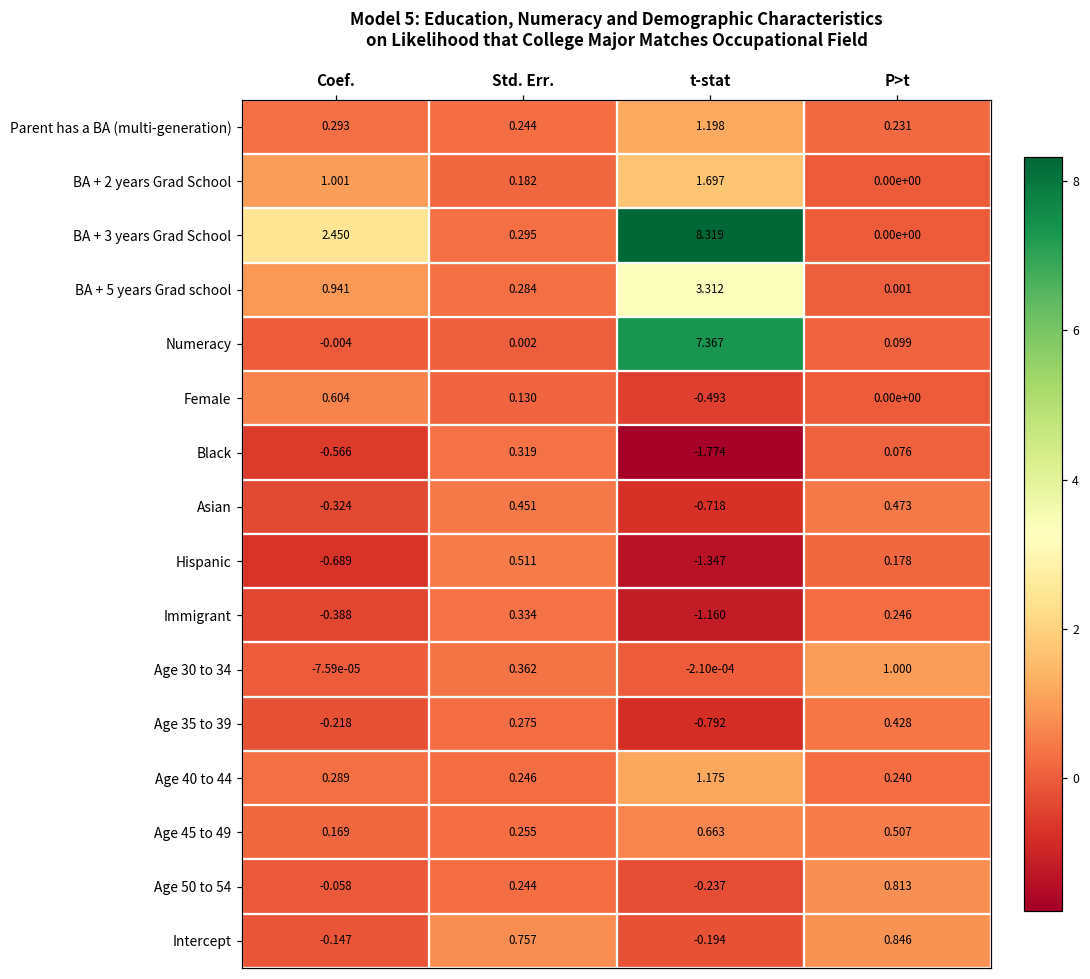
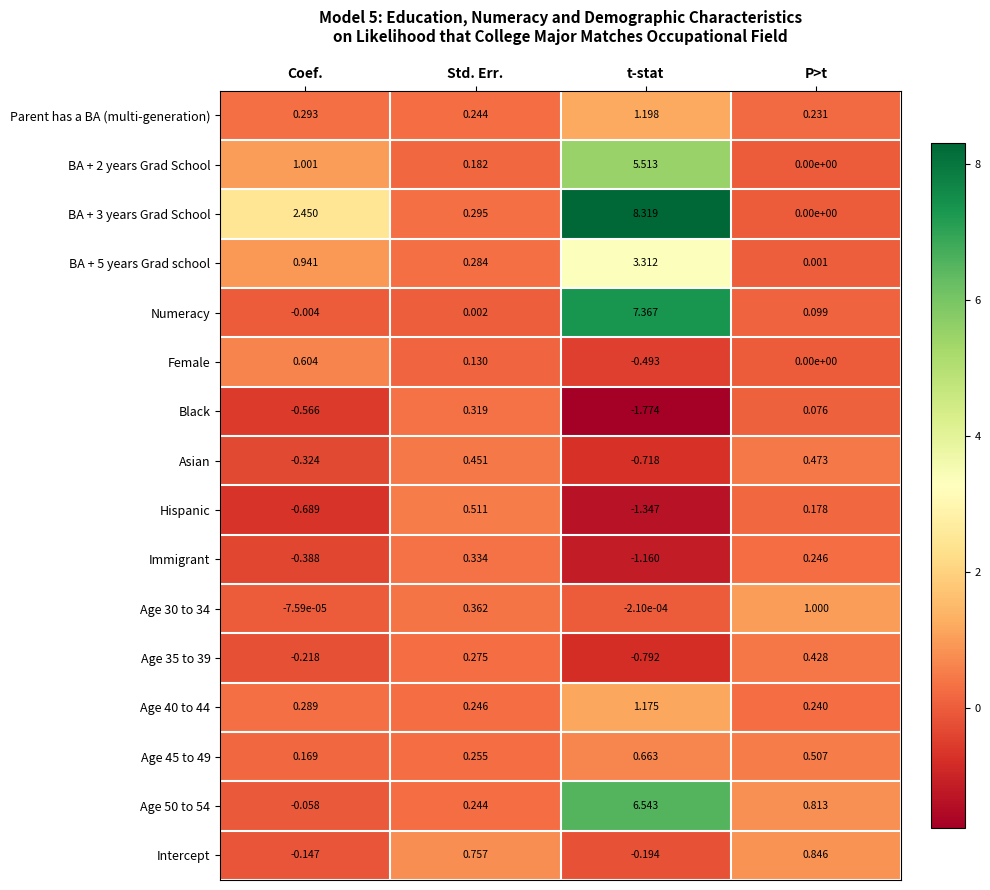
  {
    "Parent has a BA (multi-generation)": {
      "Coef.": "0.293",
      "Std. Err.": "0.244",
      "t-stat": "1.198",
      "P>t": "0.231"
    },
    "BA + 2 years Grad School": {
      "Coef.": "1.001",
      "Std. Err.": "0.182",
-     "t-stat": "1.697",
+     "t-stat": "5.513",
      "P>t": "0.00e+00"
    },
    "BA + 3 years Grad School": {
      "Coef.": "2.450",
      "Std. Err.": "0.295",
      "t-stat": "8.319",
      "P>t": "0.00e+00"
    },
    "BA + 5 years Grad school": {
      "Coef.": "0.941",
      "Std. Err.": "0.284",
      "t-stat": "3.312",
      "P>t": "0.001"
    },
    "Numeracy": {
      "Coef.": "-0.004",
      "Std. Err.": "0.002",
      "t-stat": "7.367",
      "P>t": "0.099"
    },
    "Female": {
      "Coef.": "0.604",
      "Std. Err.": "0.130",
      "t-stat": "-0.493",
      "P>t": "0.00e+00"
    },
    "Black": {
      "Coef.": "-0.566",
      "Std. Err.": "0.319",
      "t-stat": "-1.774",
      "P>t": "0.076"
    },
    "Asian": {
      "Coef.": "-0.324",
      "Std. Err.": "0.451",
      "t-stat": "-0.718",
      "P>t": "0.473"
    },
    "Hispanic": {
      "Coef.": "-0.689",
      "Std. Err.": "0.511",
      "t-stat": "-1.347",
      "P>t": "0.178"
    },
    "Immigrant": {
      "Coef.": "-0.388",
      "Std. Err.": "0.334",
      "t-stat": "-1.160",
      "P>t": "0.246"
    },
    "Age 30 to 34": {
      "Coef.": "-7.59e-05",
      "Std. Err.": "0.362",
      "t-stat": "-2.10e-04",
      "P>t": "1.000"
    },
    "Age 35 to 39": {
      "Coef.": "-0.218",
      "Std. Err.": "0.275",
      "t-stat": "-0.792",
      "P>t": "0.428"
    },
    "Age 40 to 44": {
      "Coef.": "0.289",
      "Std. Err.": "0.246",
      "t-stat": "1.175",
      "P>t": "0.240"
    },
    "Age 45 to 49": {
      "Coef.": "0.169",
      "Std. Err.": "0.255",
      "t-stat": "0.663",
      "P>t": "0.507"
    },
    "Age 50 to 54": {
      "Coef.": "-0.058",
      "Std. Err.": "0.244",
-     "t-stat": "-0.237",
+     "t-stat": "6.543",
      "P>t": "0.813"
    },
    "Intercept": {
      "Coef.": "-0.147",
      "Std. Err.": "0.757",
      "t-stat": "-0.194",
      "P>t": "0.846"
    }
  }
